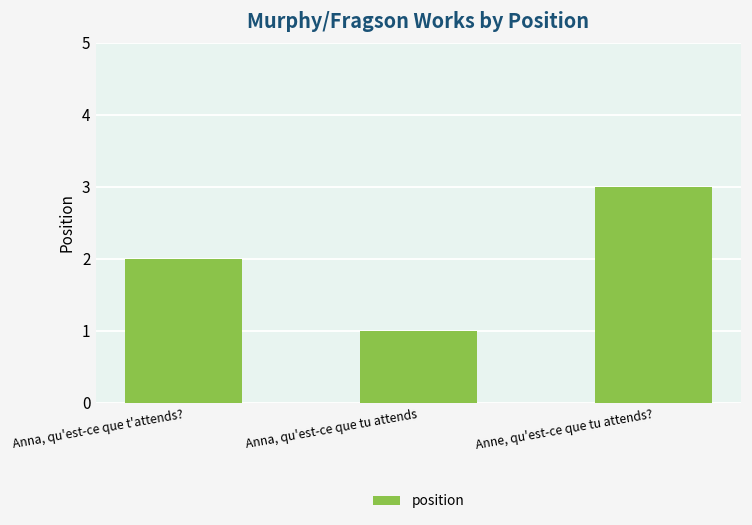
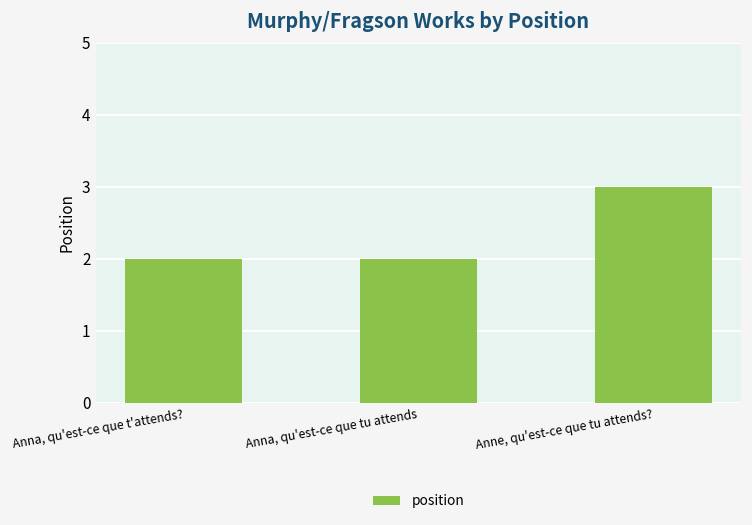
  {
    "Anna, qu'est-ce que t'attends?": 2,
-   "Anna, qu'est-ce que tu attends": 1,
+   "Anna, qu'est-ce que tu attends": 2,
    "Anne, qu'est-ce que tu attends?": 3
  }
